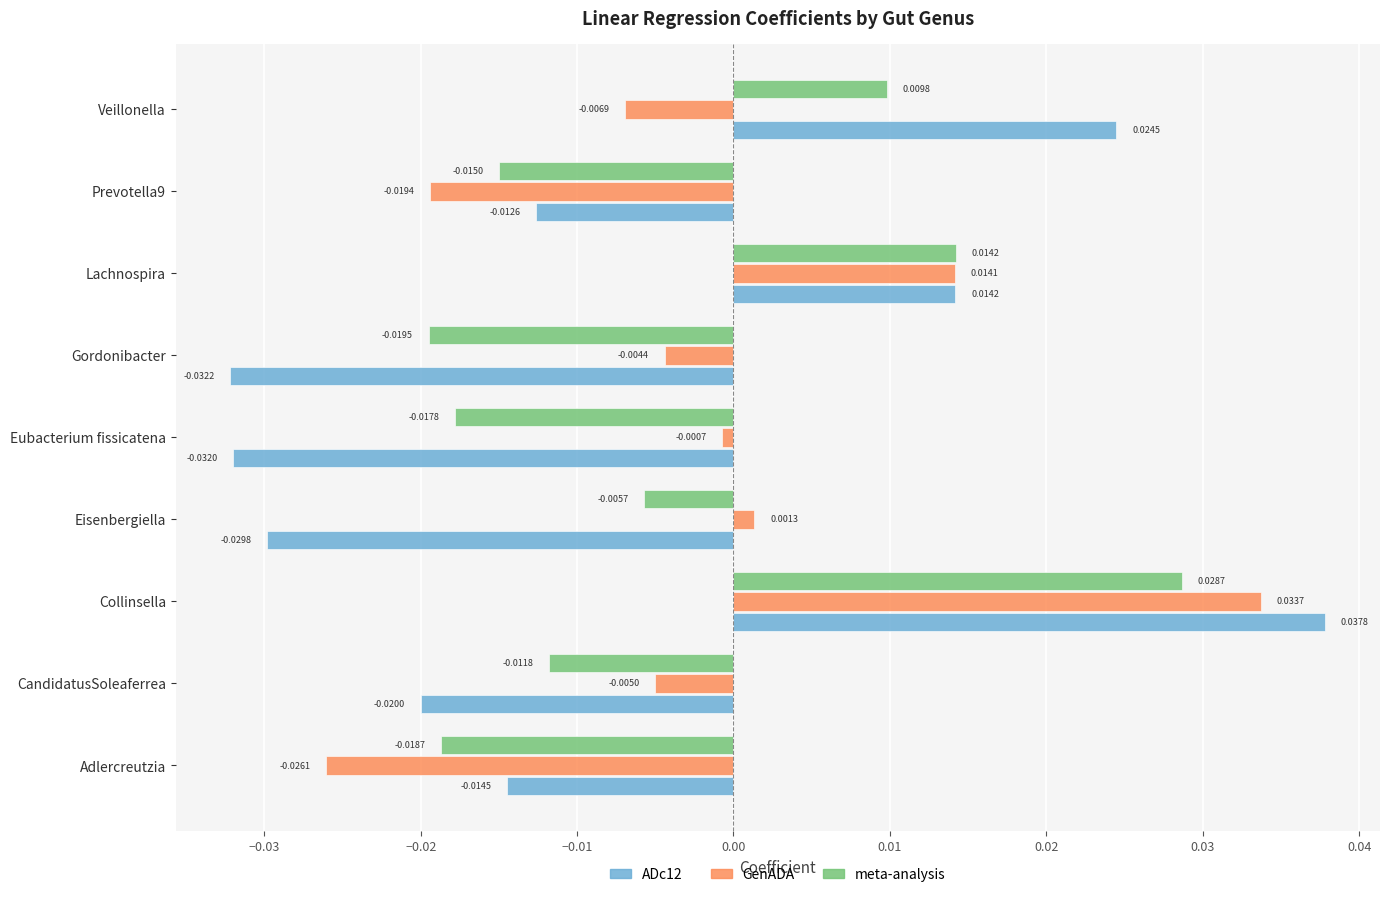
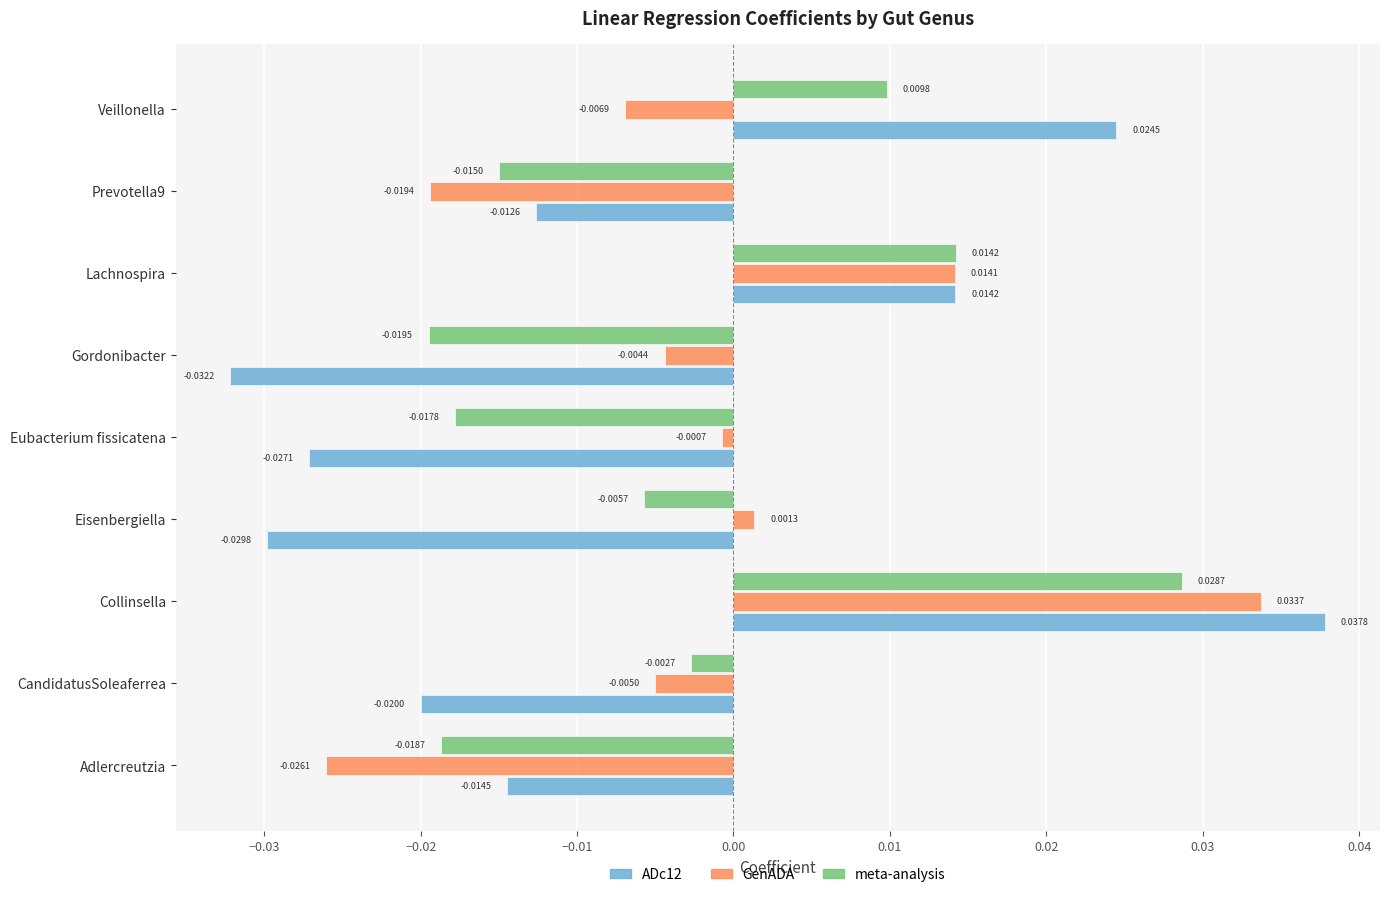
  {
    "ADc12": {
      "Veillonella": 0.0245,
      "Prevotella9": -0.0126,
      "Lachnospira": 0.0142,
      "Gordonibacter": -0.0322,
-     "Eubacterium fissicatena": -0.0320,
+     "Eubacterium fissicatena": -0.0271,
      "Eisenbergiella": -0.0298,
      "Collinsella": 0.0378,
      "CandidatusSoleaferrea": -0.0200,
      "Adlercreutzia": -0.0145
    },
    "GenADA": {
      "Veillonella": -0.0069,
      "Prevotella9": -0.0194,
      "Lachnospira": 0.0141,
      "Gordonibacter": -0.0044,
      "Eubacterium fissicatena": -0.0007,
      "Eisenbergiella": 0.0013,
      "Collinsella": 0.0337,
      "CandidatusSoleaferrea": -0.0050,
      "Adlercreutzia": -0.0261
    },
    "meta-analysis": {
      "Veillonella": 0.0098,
      "Prevotella9": -0.0150,
      "Lachnospira": 0.0142,
      "Gordonibacter": -0.0195,
      "Eubacterium fissicatena": -0.0178,
      "Eisenbergiella": -0.0057,
      "Collinsella": 0.0287,
-     "CandidatusSoleaferrea": -0.0118,
+     "CandidatusSoleaferrea": -0.0027,
      "Adlercreutzia": -0.0187
    }
  }
